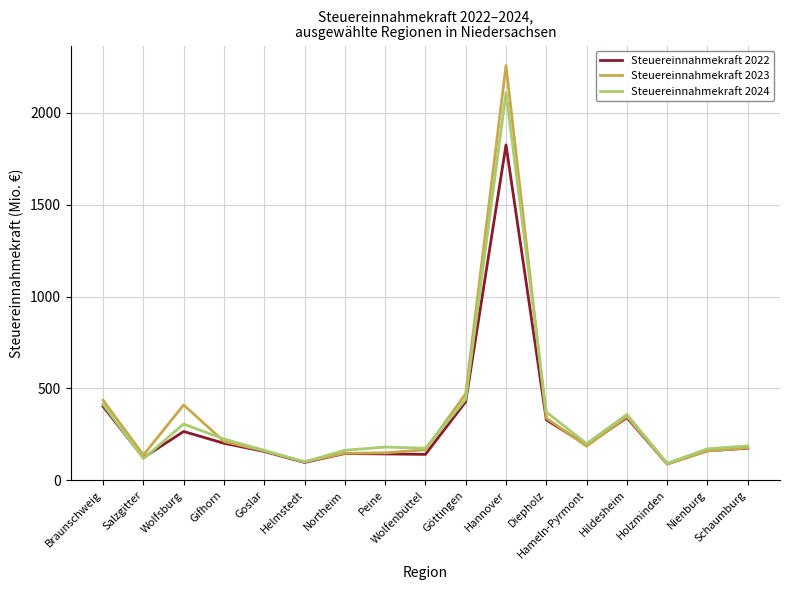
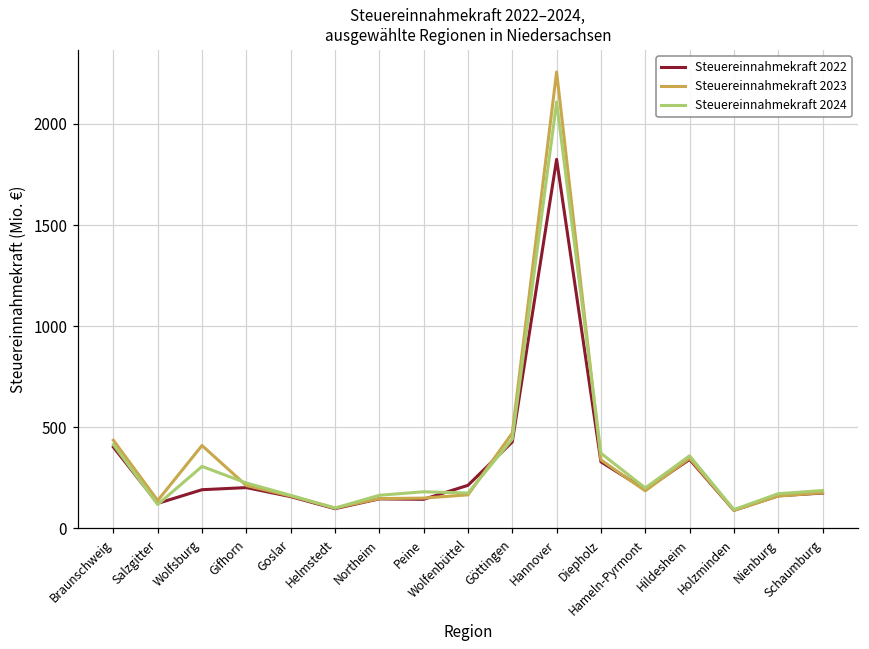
  {
    "Steuereinnahmekraft 2022": {
-     "Wolfsburg": 270,
-     "Wolfenbüttel": 140,
+     "Wolfsburg": 190,
+     "Wolfenbüttel": 210,
      "Hannover": 1830
    }
  }
